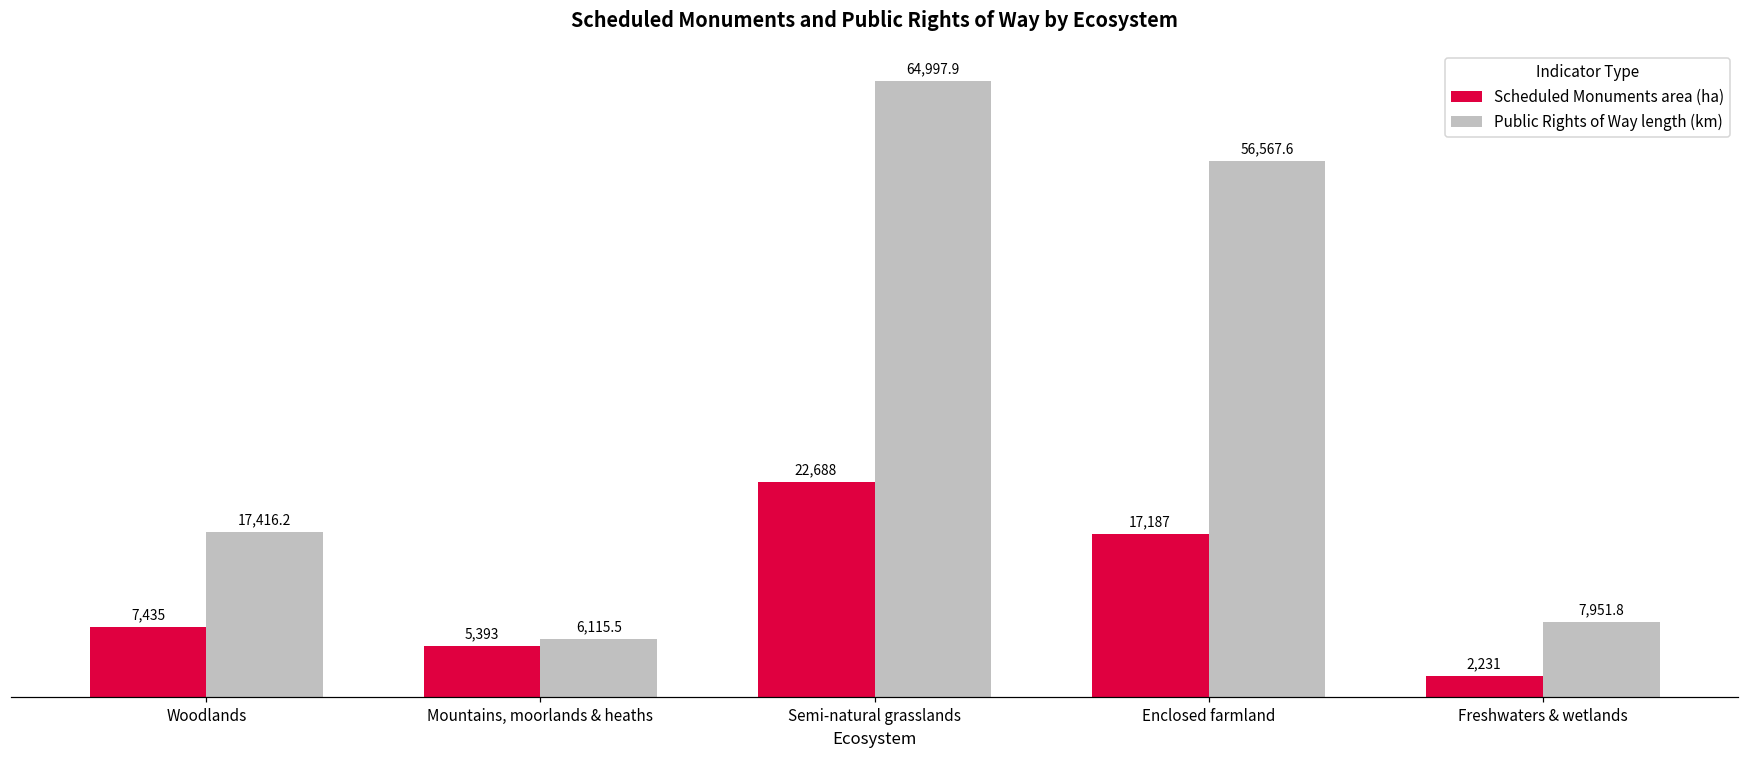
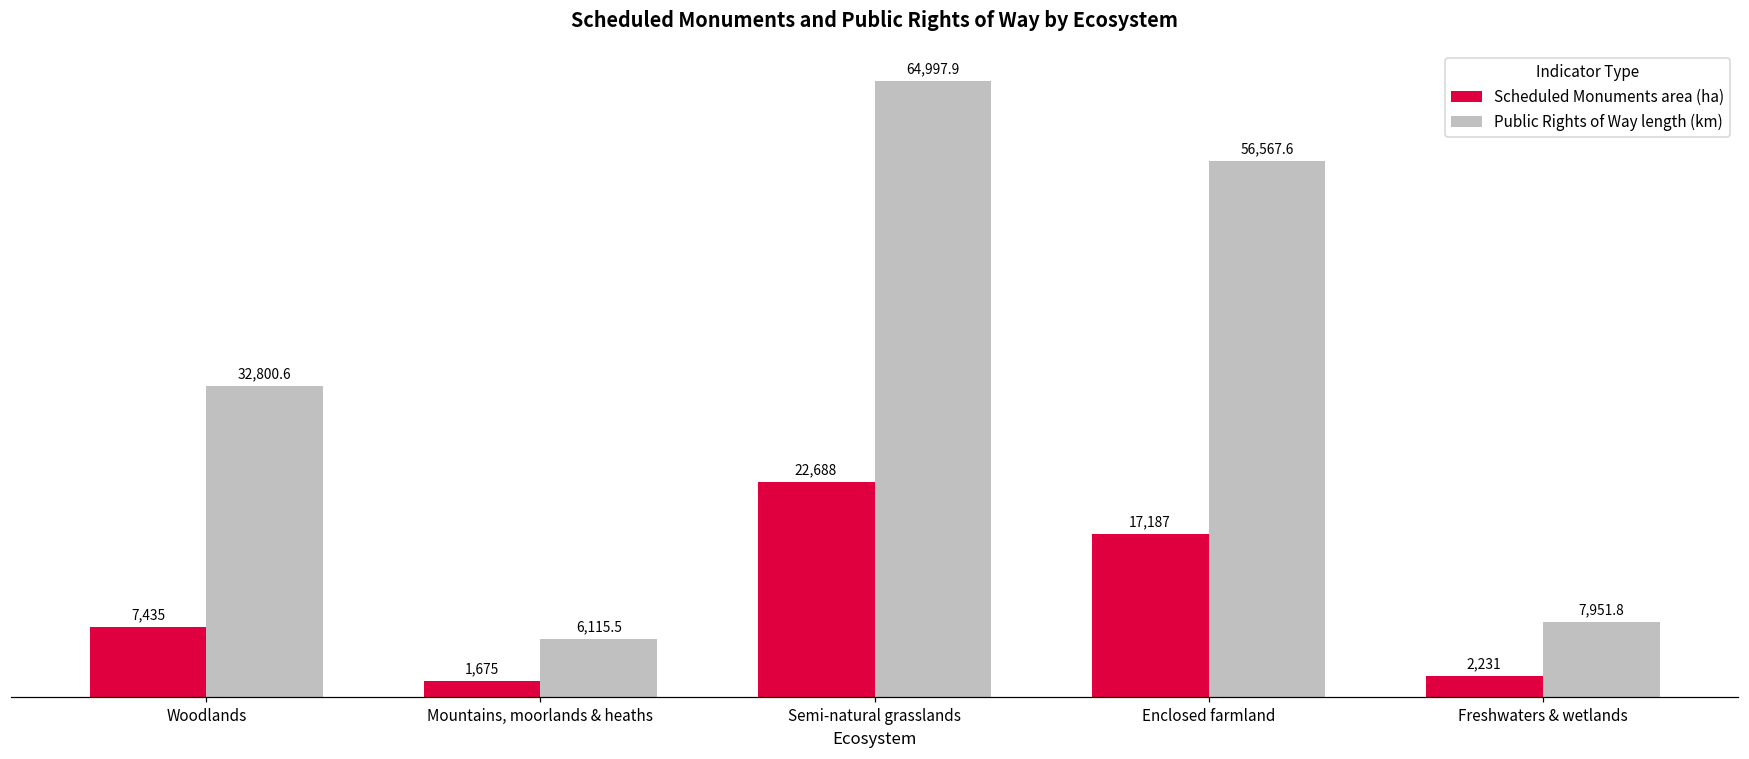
  {
    "Scheduled Monuments area (ha)": {
      "Woodlands": "7,435",
-     "Mountains, moorlands & heaths": "5,393",
+     "Mountains, moorlands & heaths": "1,675",
      "Semi-natural grasslands": "22,688",
      "Enclosed farmland": "17,187",
      "Freshwaters & wetlands": "2,231"
    },
    "Public Rights of Way length (km)": {
-     "Woodlands": "17,416.2",
+     "Woodlands": "32,800.6",
      "Mountains, moorlands & heaths": "6,115.5",
      "Semi-natural grasslands": "64,997.9",
      "Enclosed farmland": "56,567.6",
      "Freshwaters & wetlands": "7,951.8"
    }
  }
